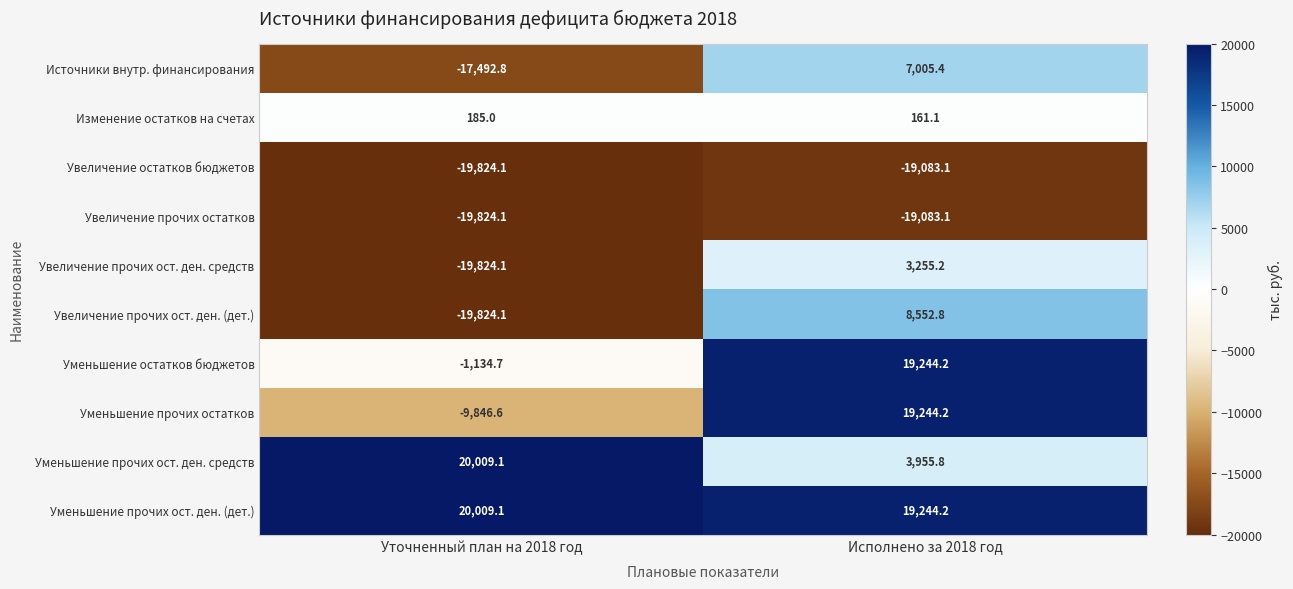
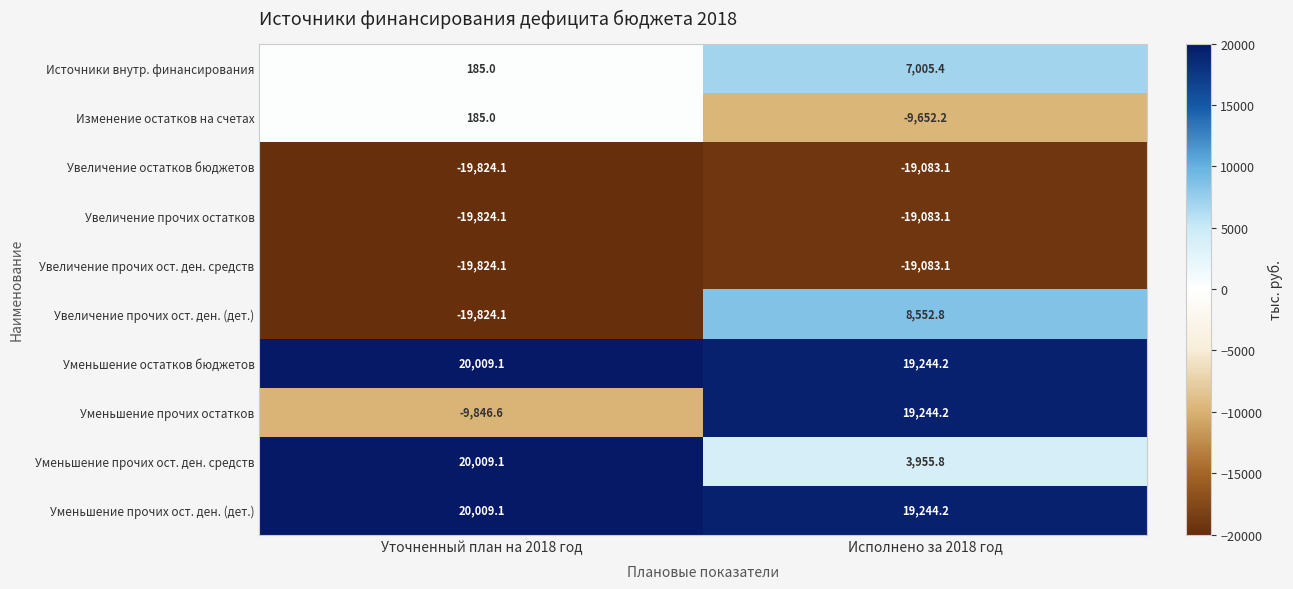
  {
    "Источники внутр. финансирования": {
-     "Уточненный план на 2018 год": "-17,492.8",
+     "Уточненный план на 2018 год": "185.0",
      "Исполнено за 2018 год": "7,005.4"
    },
    "Изменение остатков на счетах": {
      "Уточненный план на 2018 год": "185.0",
-     "Исполнено за 2018 год": "161.1"
+     "Исполнено за 2018 год": "-9,652.2"
    },
    "Увеличение остатков бюджетов": {
      "Уточненный план на 2018 год": "-19,824.1",
      "Исполнено за 2018 год": "-19,083.1"
    },
    "Увеличение прочих остатков": {
      "Уточненный план на 2018 год": "-19,824.1",
      "Исполнено за 2018 год": "-19,083.1"
    },
    "Увеличение прочих ост. ден. средств": {
      "Уточненный план на 2018 год": "-19,824.1",
-     "Исполнено за 2018 год": "3,255.2"
+     "Исполнено за 2018 год": "-19,083.1"
    },
    "Увеличение прочих ост. ден. (дет.)": {
      "Уточненный план на 2018 год": "-19,824.1",
      "Исполнено за 2018 год": "8,552.8"
    },
    "Уменьшение остатков бюджетов": {
-     "Уточненный план на 2018 год": "-1,134.7",
+     "Уточненный план на 2018 год": "20,009.1",
      "Исполнено за 2018 год": "19,244.2"
    },
    "Уменьшение прочих остатков": {
      "Уточненный план на 2018 год": "-9,846.6",
      "Исполнено за 2018 год": "19,244.2"
    },
    "Уменьшение прочих ост. ден. средств": {
      "Уточненный план на 2018 год": "20,009.1",
      "Исполнено за 2018 год": "3,955.8"
    },
    "Уменьшение прочих ост. ден. (дет.)": {
      "Уточненный план на 2018 год": "20,009.1",
      "Исполнено за 2018 год": "19,244.2"
    }
  }
